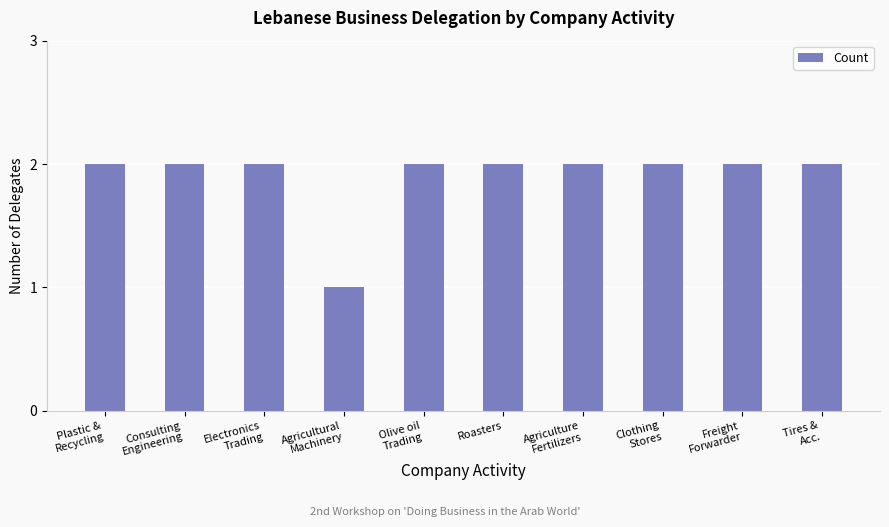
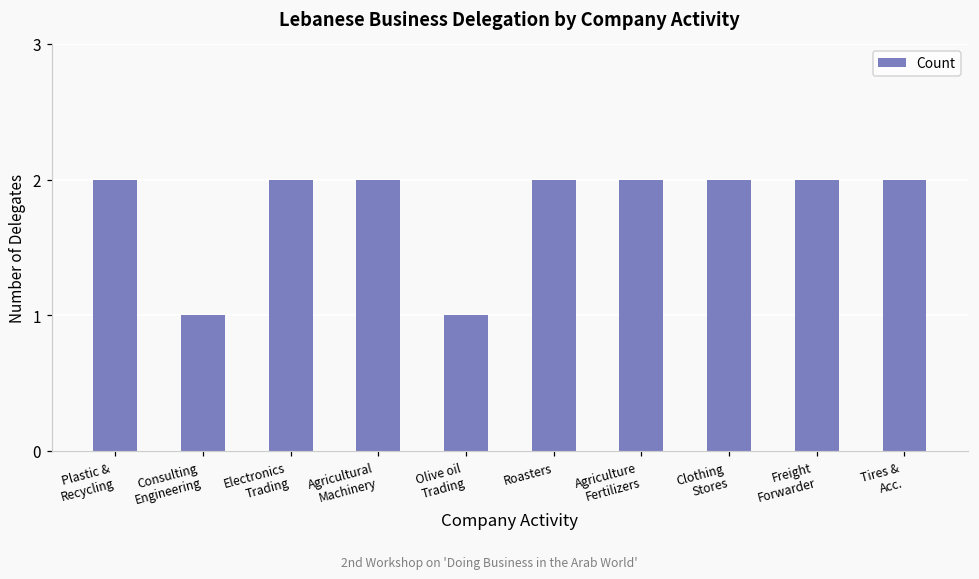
  {
    "Plastic & Recycling": 2,
-   "Consulting Engineering": 2,
+   "Consulting Engineering": 1,
    "Electronics Trading": 2,
-   "Agricultural Machinery": 1,
-   "Olive oil Trading": 2,
+   "Agricultural Machinery": 2,
+   "Olive oil Trading": 1,
    "Roasters": 2,
    "Agriculture Fertilizers": 2,
    "Clothing Stores": 2,
    "Freight Forwarder": 2,
    "Tires & Acc.": 2
  }
